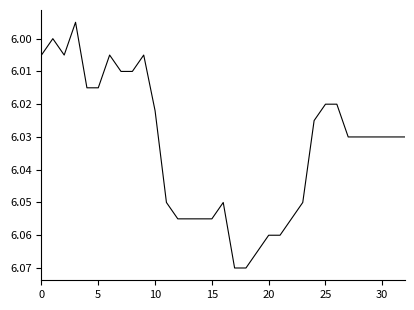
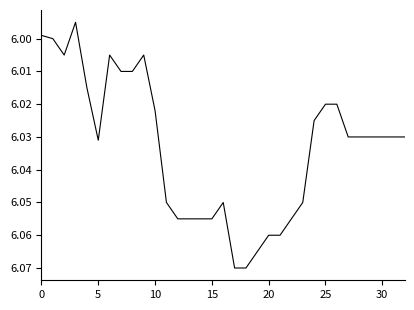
  {
-   "0": 6.005,
-   "5": 6.015,
+   "0": 5.999,
+   "5": 6.031,
    "10": 6.022,
    "15": 6.055,
    "20": 6.060,
    "25": 6.020,
    "30": 6.030
  }
